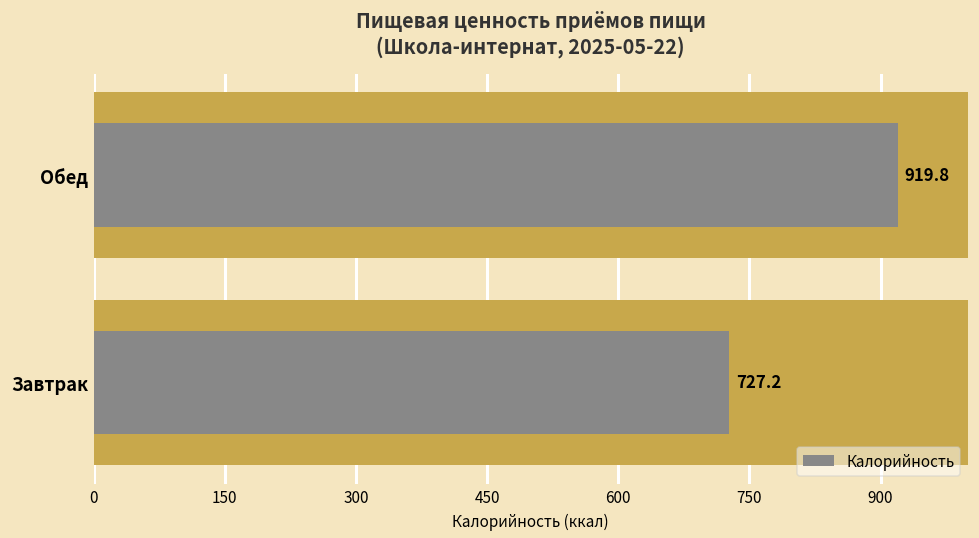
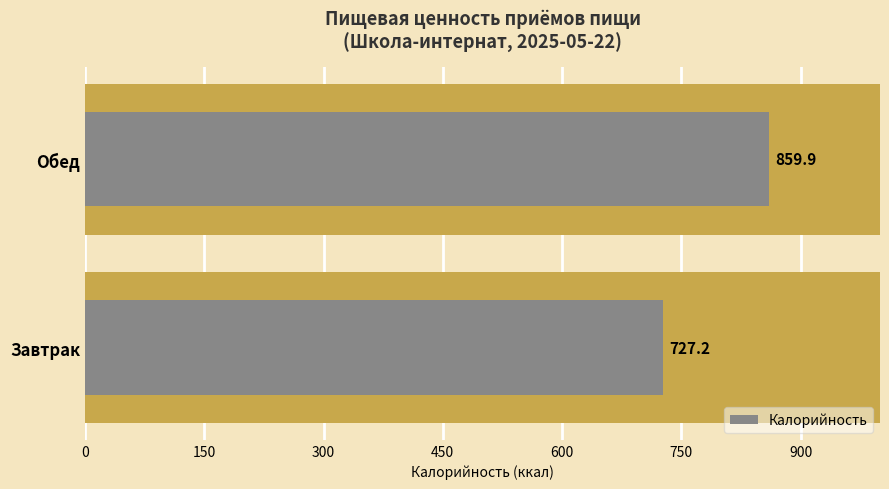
  {
    "Калорийность": {
-     "Обед": 919.8
+     "Обед": 859.9
    }
  }
